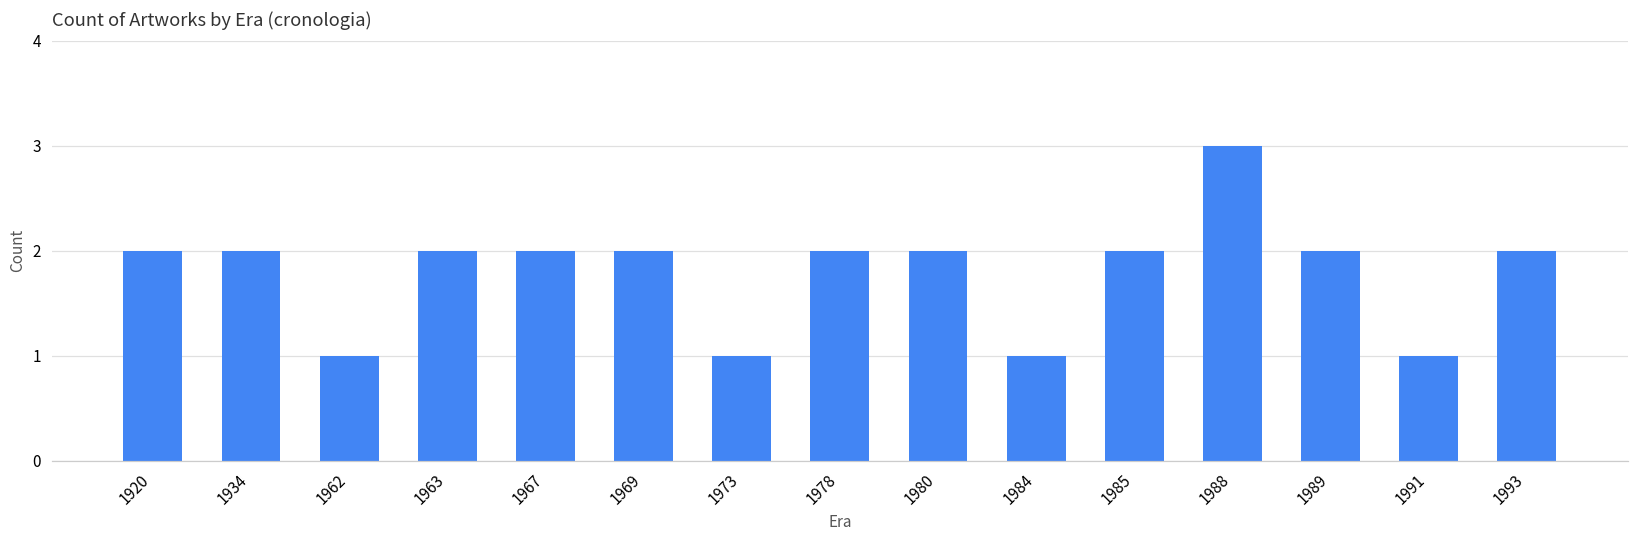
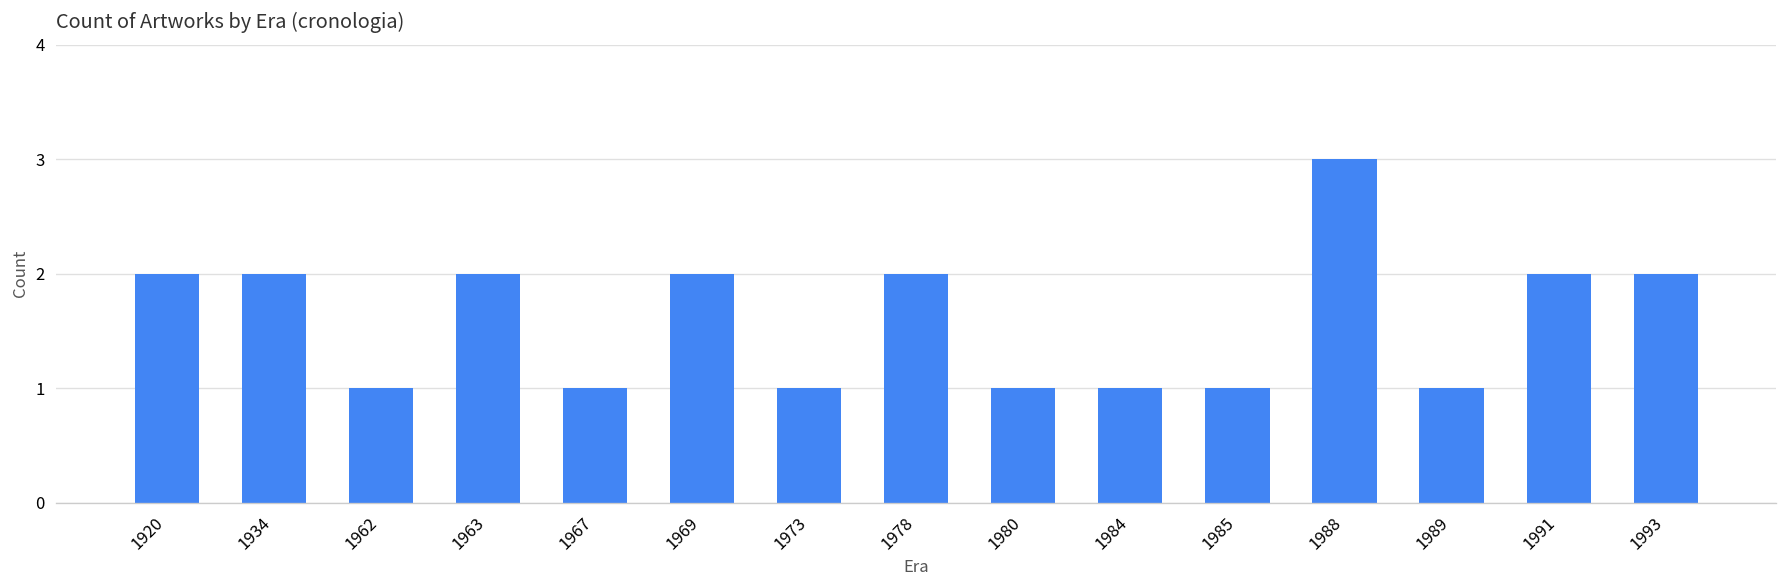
  {
    "1920": 2,
    "1934": 2,
    "1962": 1,
    "1963": 2,
-   "1967": 2,
+   "1967": 1,
    "1969": 2,
    "1973": 1,
    "1978": 2,
-   "1980": 2,
+   "1980": 1,
    "1984": 1,
-   "1985": 2,
+   "1985": 1,
    "1988": 3,
-   "1989": 2,
-   "1991": 1,
+   "1989": 1,
+   "1991": 2,
    "1993": 2
  }
